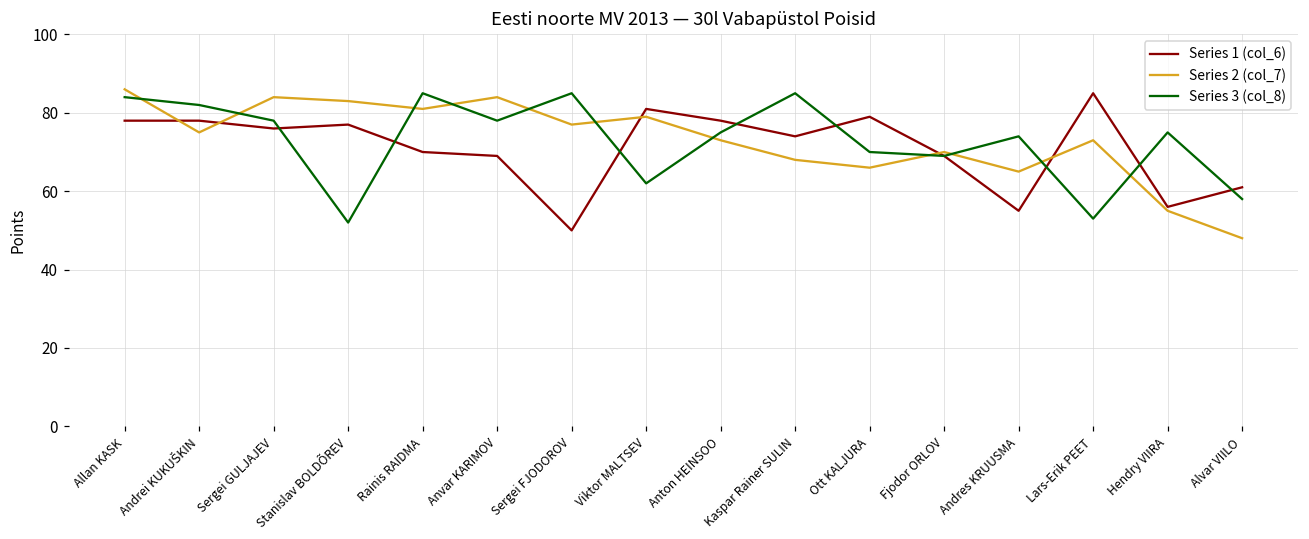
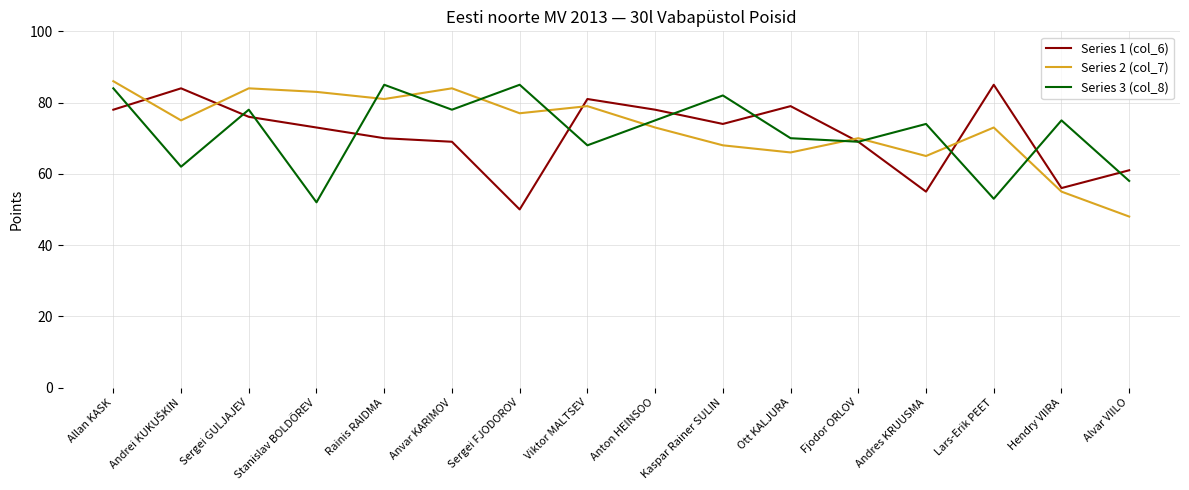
  {
    "Series 1 (col_6)": {
      "Allan KASK": 78,
-     "Andrei KUKUŠKIN": 78,
+     "Andrei KUKUŠKIN": 84,
      "Sergei GULJAJEV": 76,
-     "Stanislav BOLDÕREV": 77,
+     "Stanislav BOLDÕREV": 73,
      "Rainis RAIDMA": 70,
      "Anvar KARIMOV": 69,
      "Sergei FJODOROV": 50,
      "Viktor MALTSEV": 81,
      "Anton HEINSOO": 78,
      "Kaspar Rainer SULIN": 74,
      "Ott KALJURA": 79,
      "Andres KRUUSMA": 55,
      "Lars-Erik PEET": 85,
      "Hendry VIIRA": 56,
      "Alvar VIILO": 61
    },
    "Series 2 (col_7)": {
      "Allan KASK": 86,
      "Andrei KUKUŠKIN": 75,
      "Sergei GULJAJEV": 84,
      "Stanislav BOLDÕREV": 83,
      "Rainis RAIDMA": 81,
      "Anvar KARIMOV": 84,
      "Sergei FJODOROV": 77,
      "Viktor MALTSEV": 79,
      "Anton HEINSOO": 73,
      "Kaspar Rainer SULIN": 68,
      "Ott KALJURA": 66,
      "Fjodor ORLOV": 70,
      "Andres KRUUSMA": 65,
      "Lars-Erik PEET": 73,
      "Hendry VIIRA": 55,
      "Alvar VIILO": 48
    },
    "Series 3 (col_8)": {
      "Allan KASK": 84,
-     "Andrei KUKUŠKIN": 82,
+     "Andrei KUKUŠKIN": 62,
      "Sergei GULJAJEV": 78,
      "Stanislav BOLDÕREV": 52,
      "Rainis RAIDMA": 85,
      "Anvar KARIMOV": 78,
      "Sergei FJODOROV": 85,
-     "Viktor MALTSEV": 62,
+     "Viktor MALTSEV": 68,
      "Anton HEINSOO": 75,
-     "Kaspar Rainer SULIN": 85,
+     "Kaspar Rainer SULIN": 82,
      "Ott KALJURA": 70,
      "Andres KRUUSMA": 74,
      "Lars-Erik PEET": 53,
      "Hendry VIIRA": 75,
      "Alvar VIILO": 58
    }
  }
